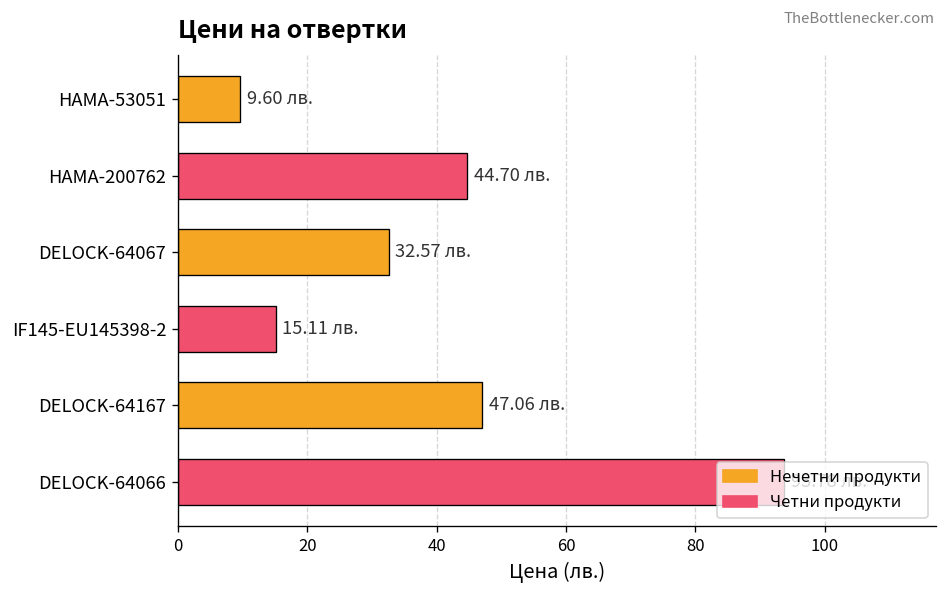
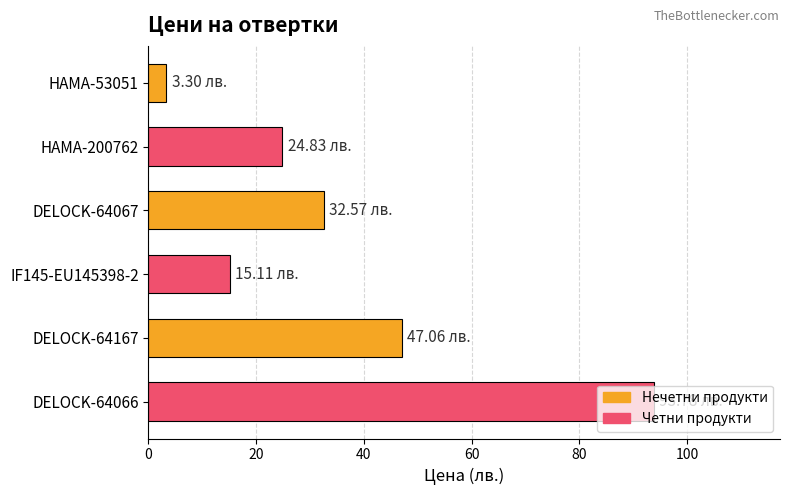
  {
-   "HAMA-53051": 9.60,
-   "HAMA-200762": 44.70,
+   "HAMA-53051": 3.30,
+   "HAMA-200762": 24.83,
    "DELOCK-64067": 32.57,
    "IF145-EU145398-2": 15.11,
    "DELOCK-64167": 47.06
  }
